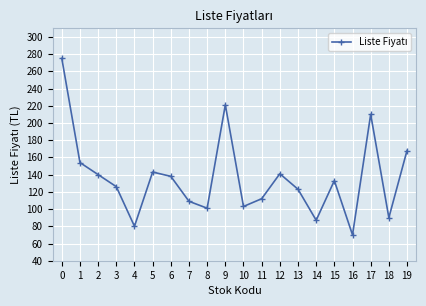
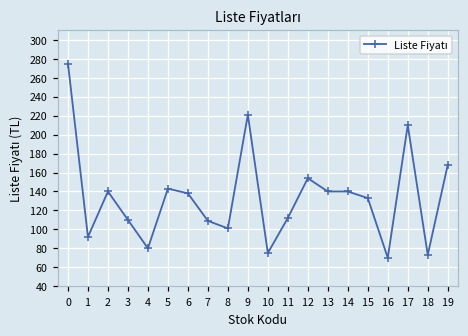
  {
    "0": 280,
-   "1": 150,
+   "1": 90,
    "2": 140,
-   "3": 130,
+   "3": 110,
    "4": 80,
    "5": 140,
    "6": 140,
    "7": 110,
    "8": 100,
    "9": 220,
-   "10": 100,
+   "10": 80,
    "11": 110,
-   "12": 140,
-   "13": 120,
-   "14": 90,
+   "12": 150,
+   "13": 140,
+   "14": 140,
    "15": 130,
    "16": 70,
    "17": 210,
-   "18": 90,
+   "18": 70,
    "19": 170
  }
